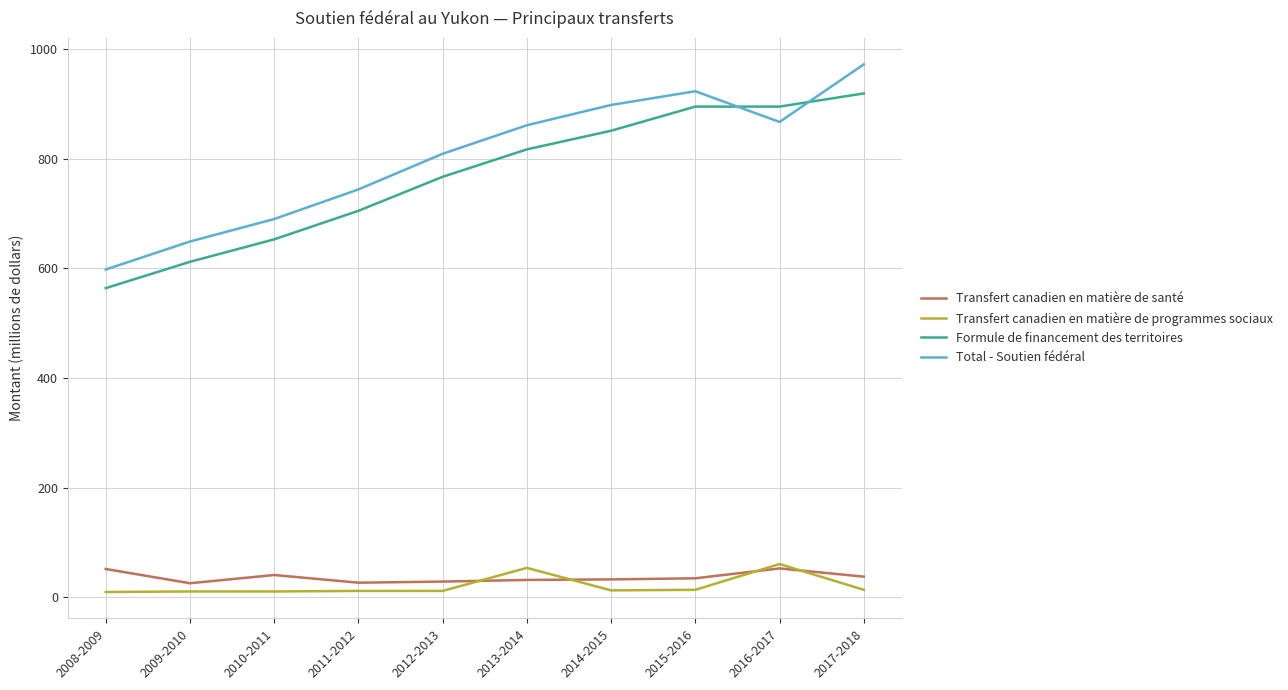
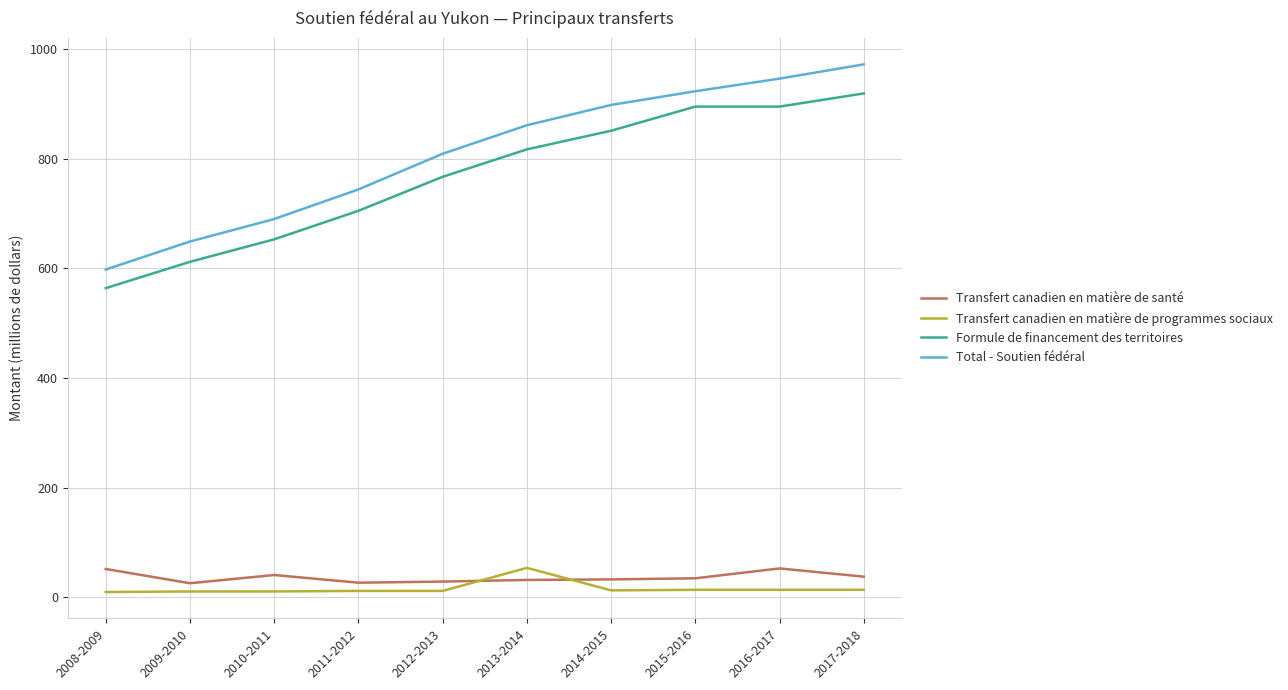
  {
    "Transfert canadien en matière de santé": {
      "2008-2009": 50,
      "2009-2010": 30,
      "2010-2011": 40,
      "2011-2012": 30,
      "2012-2013": 30,
      "2013-2014": 30,
      "2014-2015": 30,
      "2015-2016": 40,
      "2016-2017": 50,
      "2017-2018": 40
    },
    "Transfert canadien en matière de programmes sociaux": {
      "2008-2009": 10,
      "2009-2010": 10,
      "2010-2011": 10,
      "2011-2012": 10,
      "2012-2013": 10,
      "2013-2014": 50,
      "2014-2015": 10,
      "2015-2016": 10,
-     "2016-2017": 60,
+     "2016-2017": 10,
      "2017-2018": 10
    },
    "Formule de financement des territoires": {
      "2008-2009": 560,
      "2009-2010": 610,
      "2010-2011": 650,
      "2011-2012": 710,
      "2012-2013": 770,
      "2013-2014": 820,
      "2014-2015": 850,
      "2015-2016": 900,
      "2016-2017": 900,
      "2017-2018": 920
    },
    "Total - Soutien fédéral": {
      "2008-2009": 600,
      "2009-2010": 650,
      "2010-2011": 690,
      "2011-2012": 740,
      "2012-2013": 810,
      "2013-2014": 860,
      "2014-2015": 900,
      "2015-2016": 920,
-     "2016-2017": 870,
+     "2016-2017": 950,
      "2017-2018": 970
    }
  }
